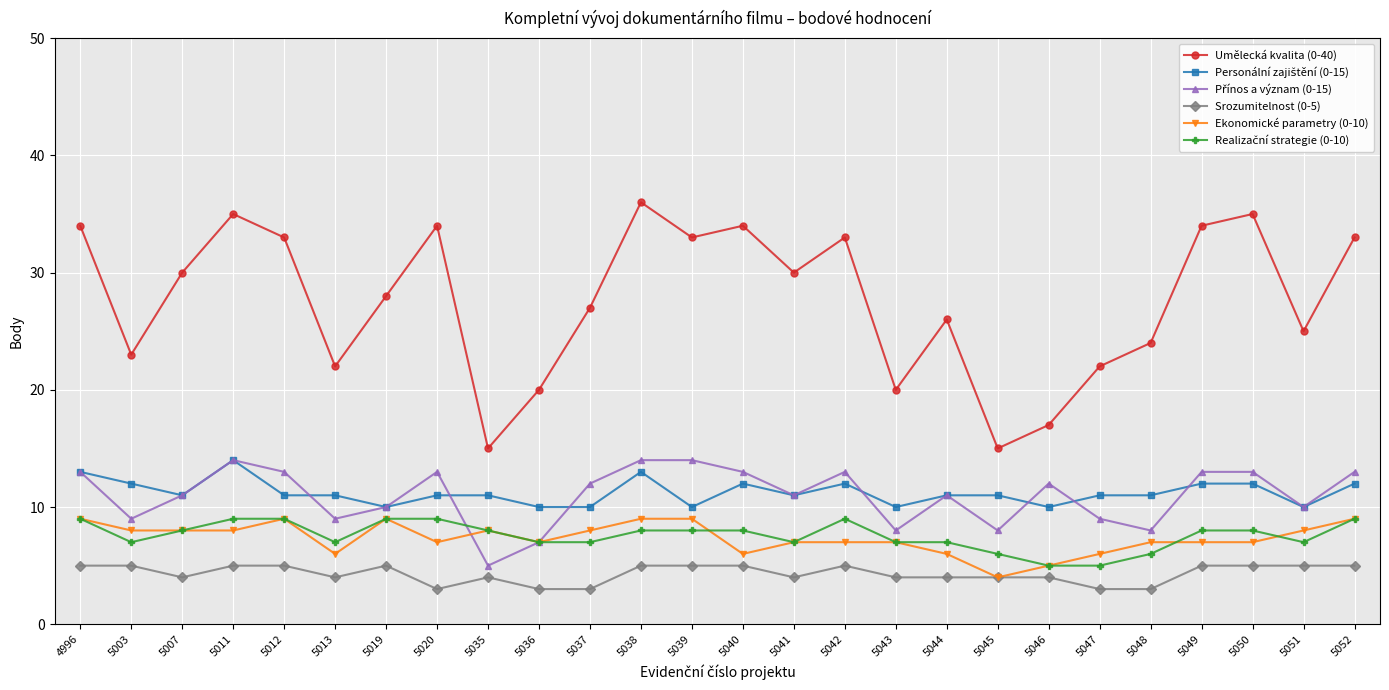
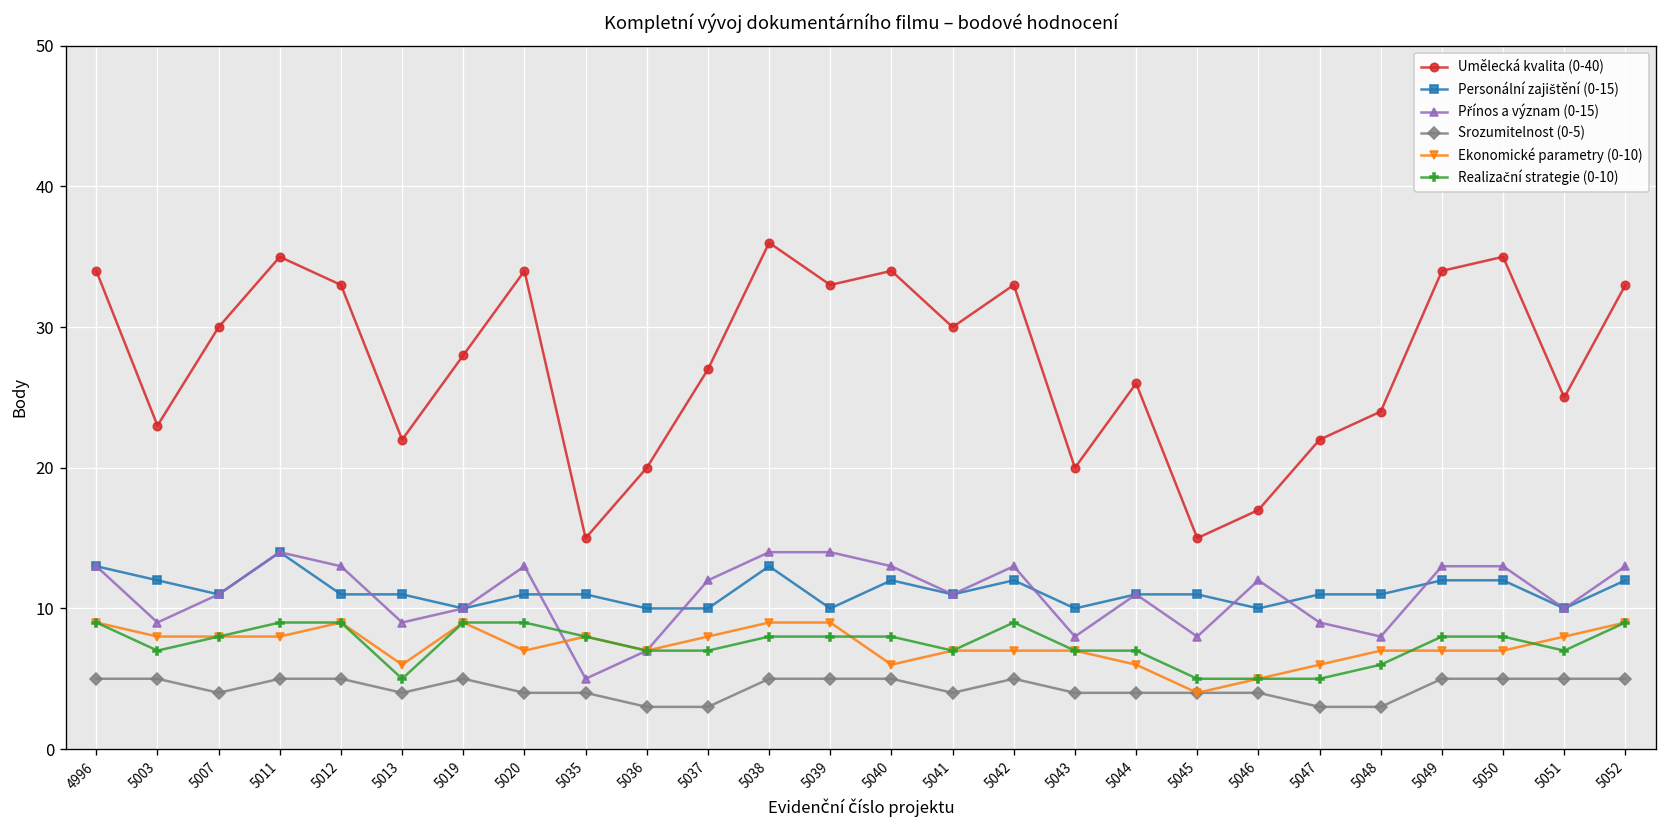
  {
    "Umělecká kvalita (0-40)": {
      "4996": 34,
      "5003": 23,
      "5007": 30,
      "5011": 35,
      "5012": 33,
      "5013": 22,
      "5019": 28,
      "5020": 34,
      "5035": 15,
      "5036": 20,
      "5037": 27,
      "5038": 36,
      "5039": 33,
      "5040": 34,
      "5041": 30,
      "5042": 33,
      "5043": 20,
      "5044": 26,
      "5045": 15,
      "5046": 17,
      "5047": 22,
      "5048": 24,
      "5049": 34,
      "5050": 35,
      "5051": 25,
      "5052": 33
    },
    "Personální zajištění (0-15)": {
      "5003": 12,
      "5012": 11,
      "5013": 11,
      "5020": 11,
      "5035": 11,
      "5036": 10,
      "5037": 10,
      "5038": 13,
      "5039": 10,
      "5040": 12,
      "5042": 12,
      "5043": 10,
      "5045": 11,
      "5046": 10,
      "5047": 11,
      "5048": 11,
      "5049": 12,
      "5050": 12,
      "5052": 12
    },
    "Přínos a význam (0-15)": {
      "5003": 9,
      "5012": 13,
      "5013": 9,
      "5020": 13,
      "5035": 5,
      "5037": 12,
      "5038": 14,
      "5039": 14,
      "5040": 13,
      "5042": 13,
      "5043": 8,
      "5045": 8,
      "5046": 12,
      "5047": 9,
      "5048": 8,
      "5049": 13,
      "5050": 13,
      "5052": 13
    },
    "Srozumitelnost (0-5)": {
      "4996": 5,
      "5003": 5,
      "5007": 4,
      "5011": 5,
      "5012": 5,
      "5013": 4,
      "5019": 5,
-     "5020": 3,
+     "5020": 4,
      "5035": 4,
      "5036": 3,
      "5037": 3,
      "5038": 5,
      "5039": 5,
      "5040": 5,
      "5041": 4,
      "5042": 5,
      "5043": 4,
      "5044": 4,
      "5046": 4,
      "5047": 3,
      "5048": 3,
      "5049": 5,
      "5050": 5,
      "5051": 5,
      "5052": 5
    },
    "Ekonomické parametry (0-10)": {
      "5003": 8,
      "5011": 8,
      "5013": 6,
      "5020": 7,
      "5037": 8,
      "5038": 9,
      "5039": 9,
      "5040": 6,
      "5042": 7,
      "5044": 6,
      "5047": 6,
      "5048": 7,
      "5049": 7,
      "5050": 7,
      "5051": 8
    },
    "Realizační strategie (0-10)": {
      "5003": 7,
      "5011": 9,
-     "5013": 7,
+     "5013": 5,
      "5020": 9,
      "5037": 7,
      "5038": 8,
      "5039": 8,
      "5040": 8,
      "5042": 9,
      "5044": 7,
-     "5045": 6,
+     "5045": 5,
      "5047": 5,
      "5048": 6,
      "5049": 8,
      "5050": 8,
      "5051": 7
    }
  }
